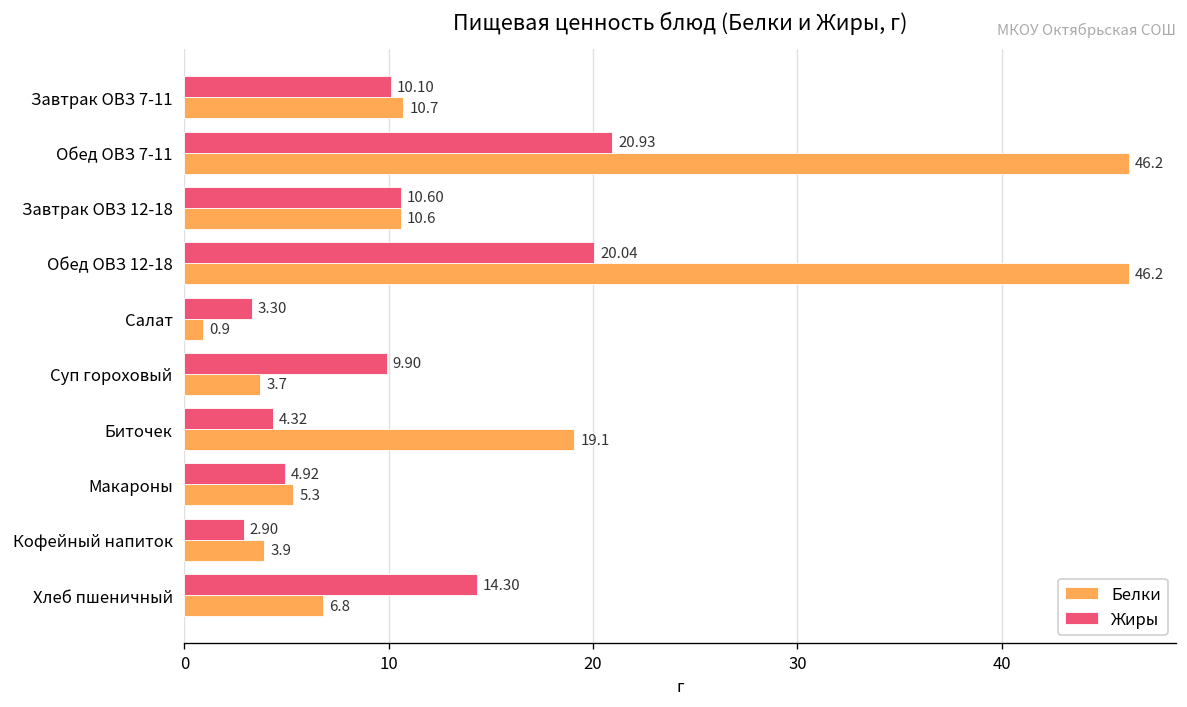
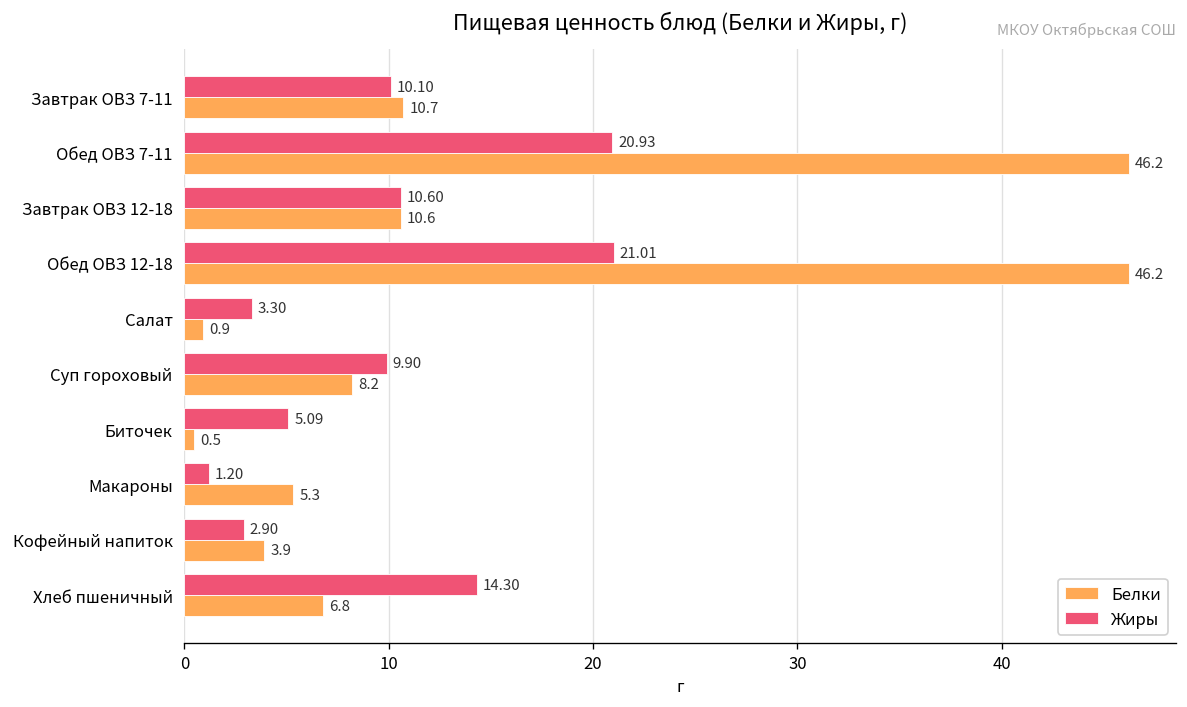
  {
    "Белки": {
      "Завтрак ОВЗ 7-11": 10.7,
      "Обед ОВЗ 7-11": 46.2,
      "Завтрак ОВЗ 12-18": 10.6,
      "Обед ОВЗ 12-18": 46.2,
      "Салат": 0.9,
-     "Суп гороховый": 3.7,
-     "Биточек": 19.1,
+     "Суп гороховый": 8.2,
+     "Биточек": 0.5,
      "Макароны": 5.3,
      "Кофейный напиток": 3.9,
      "Хлеб пшеничный": 6.8
    },
    "Жиры": {
      "Завтрак ОВЗ 7-11": 10.10,
      "Обед ОВЗ 7-11": 20.93,
      "Завтрак ОВЗ 12-18": 10.60,
-     "Обед ОВЗ 12-18": 20.04,
+     "Обед ОВЗ 12-18": 21.01,
      "Салат": 3.30,
      "Суп гороховый": 9.90,
-     "Биточек": 4.32,
-     "Макароны": 4.92,
+     "Биточек": 5.09,
+     "Макароны": 1.20,
      "Кофейный напиток": 2.90,
      "Хлеб пшеничный": 14.30
    }
  }
